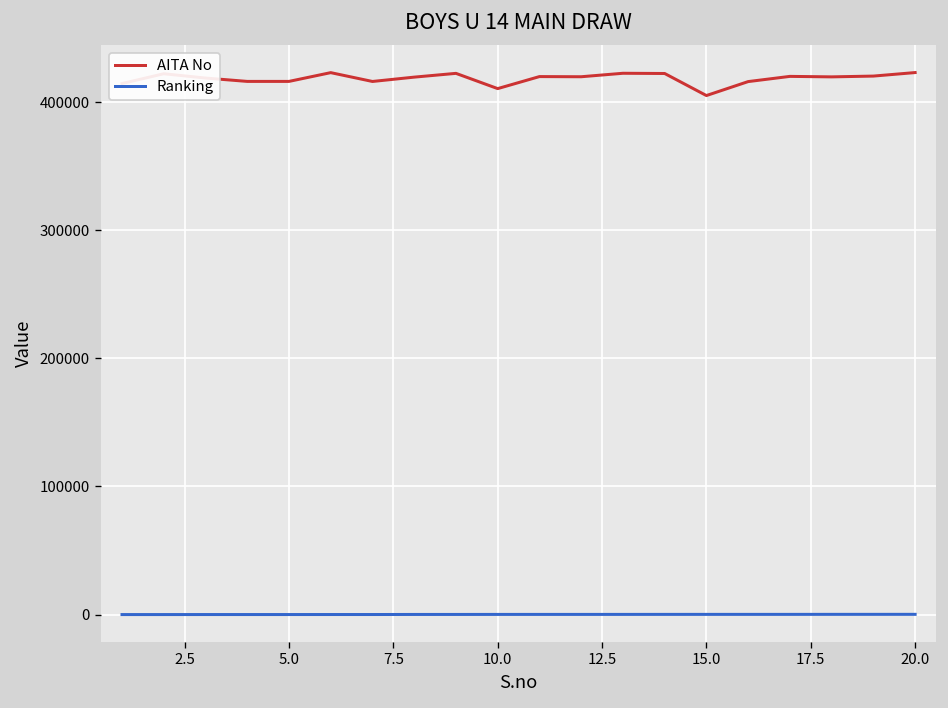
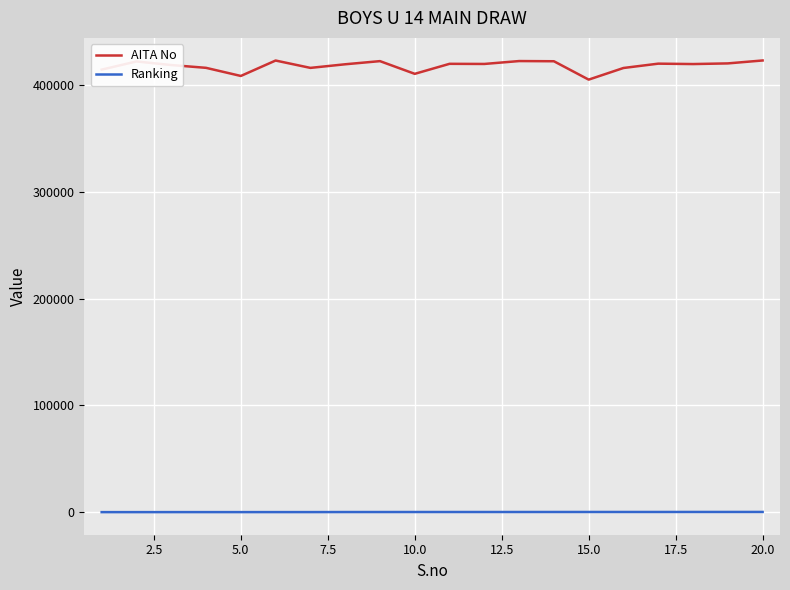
  {
    "AITA No": {
-     "5.0": 416000,
+     "5.0": 409000,
      "10.0": 411000,
      "15.0": 405000,
      "20.0": 423000
    },
    "Ranking": {
      "5.0": 0,
      "10.0": 0,
      "15.0": 0,
      "20.0": 0
    }
  }
